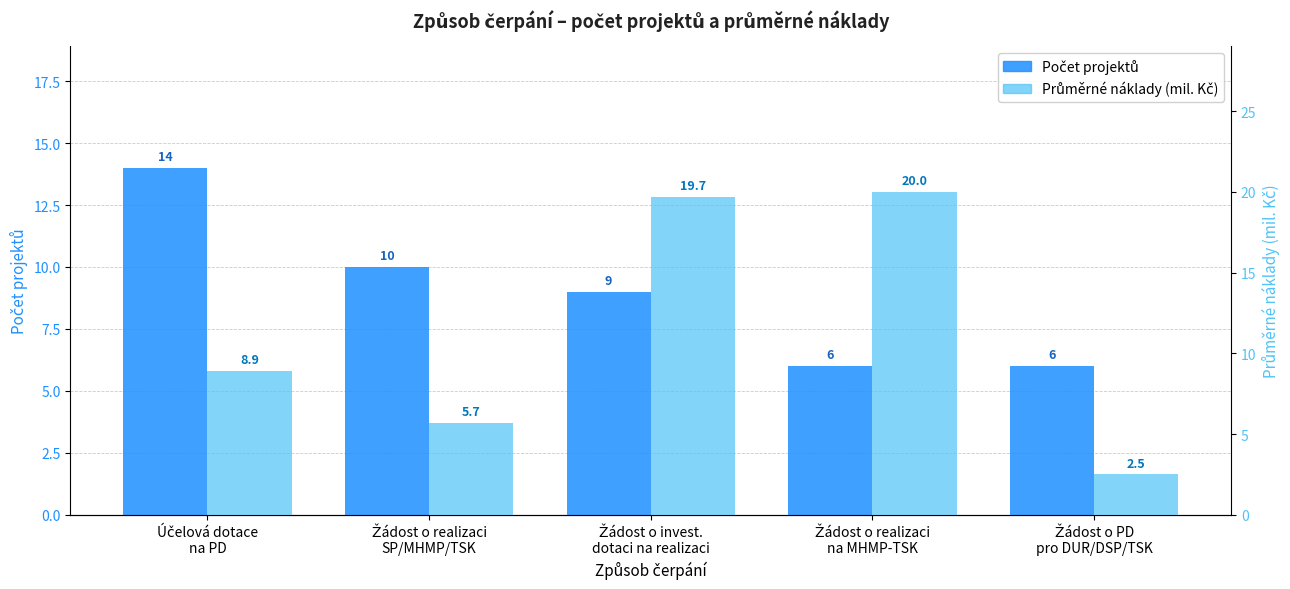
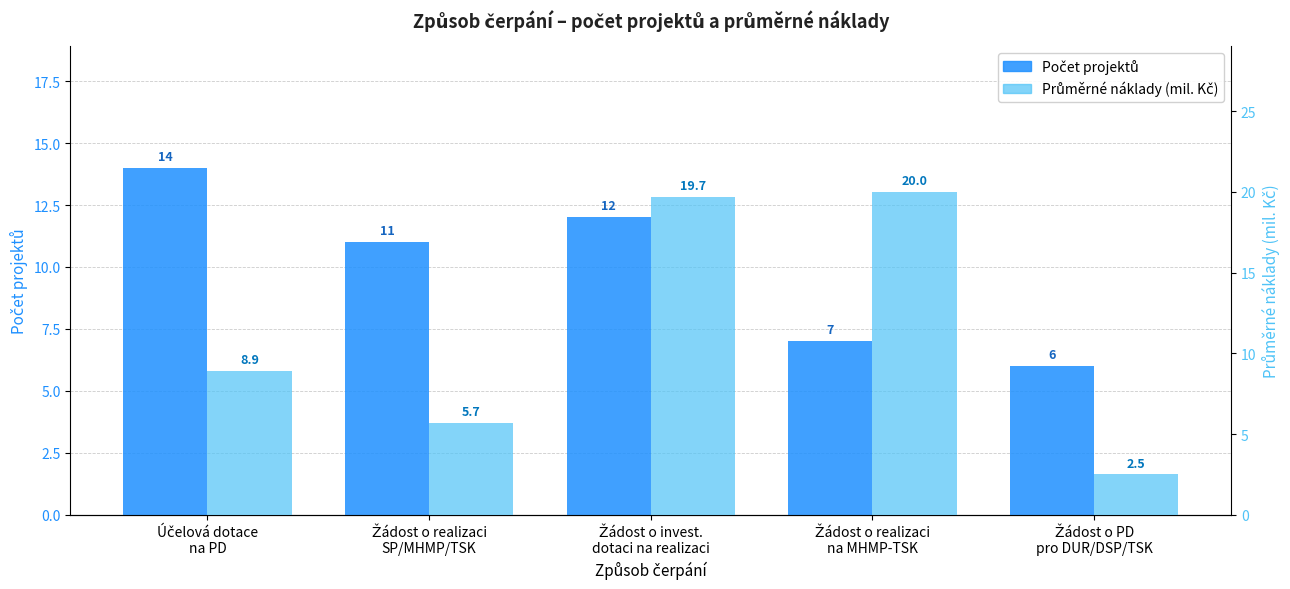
  {
    "Počet projektů": {
      "Účelová dotace na PD": 14,
-     "Žádost o realizaci SP/MHMP/TSK": 10,
-     "Žádost o invest. dotaci na realizaci": 9,
-     "Žádost o realizaci na MHMP-TSK": 6,
+     "Žádost o realizaci SP/MHMP/TSK": 11,
+     "Žádost o invest. dotaci na realizaci": 12,
+     "Žádost o realizaci na MHMP-TSK": 7,
      "Žádost o PD pro DUR/DSP/TSK": 6
    },
    "Průměrné náklady (mil. Kč)": {
      "Účelová dotace na PD": 8.9,
      "Žádost o realizaci SP/MHMP/TSK": 5.7,
      "Žádost o invest. dotaci na realizaci": 19.7,
      "Žádost o realizaci na MHMP-TSK": 20.0,
      "Žádost o PD pro DUR/DSP/TSK": 2.5
    }
  }
